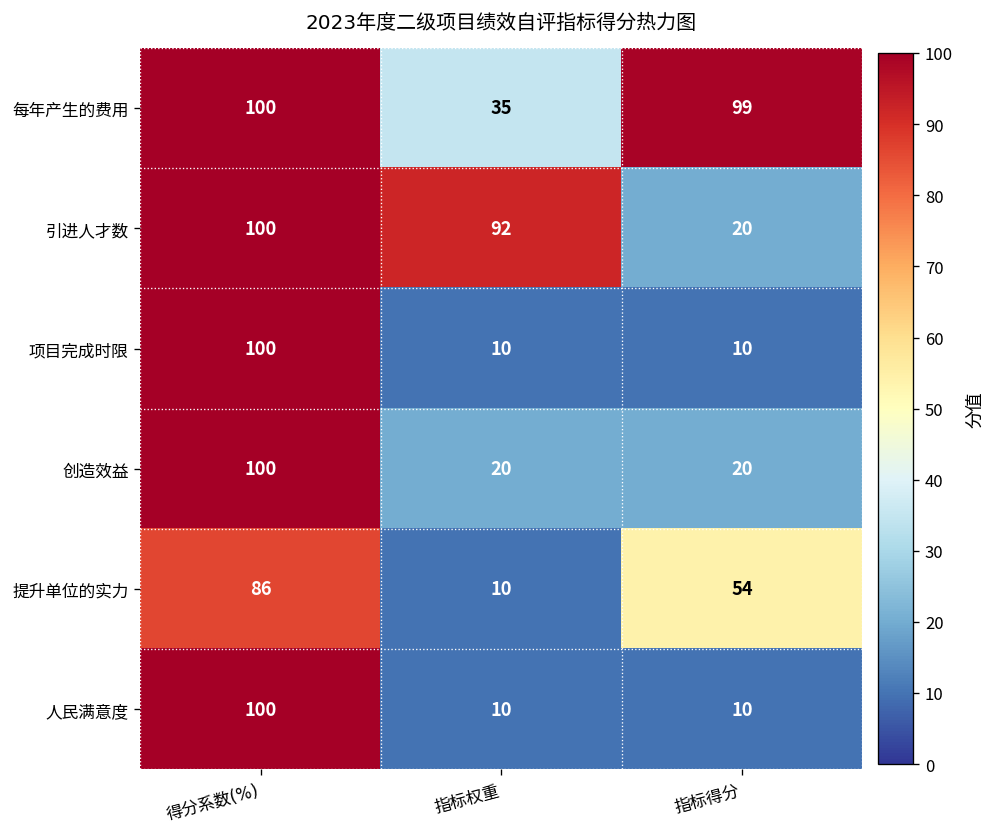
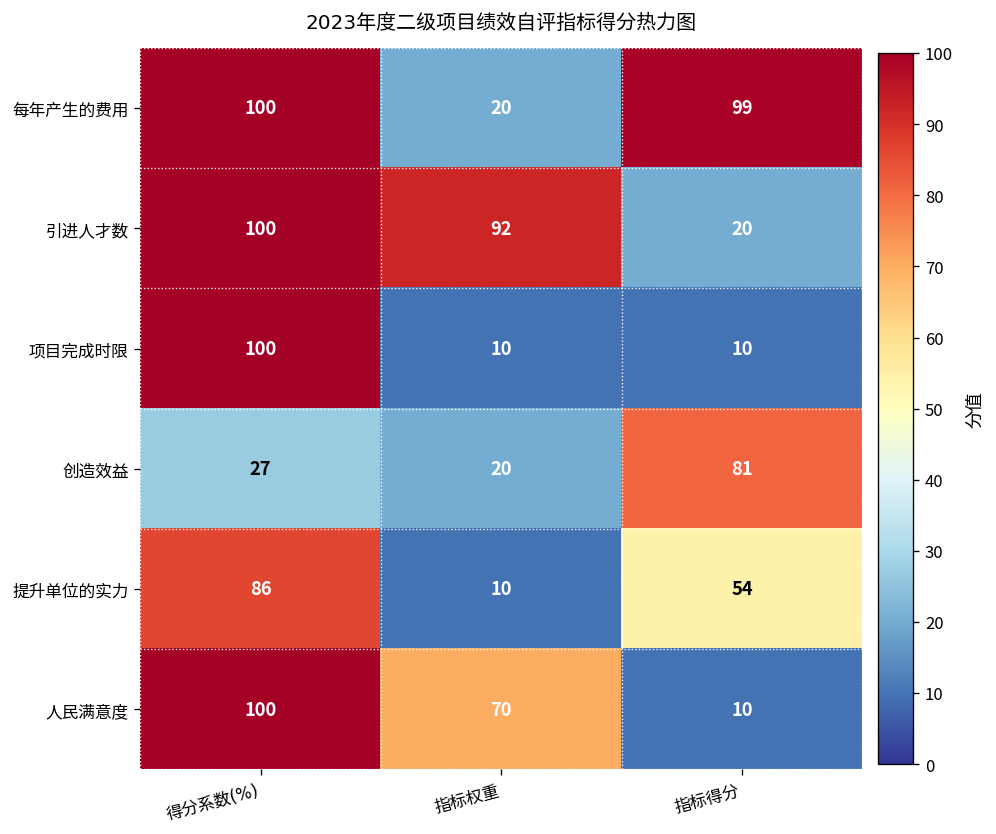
  {
    "每年产生的费用": {
      "得分系数(%)": 100,
-     "指标权重": 35,
+     "指标权重": 20,
      "指标得分": 99
    },
    "引进人才数": {
      "得分系数(%)": 100,
      "指标权重": 92,
      "指标得分": 20
    },
    "项目完成时限": {
      "得分系数(%)": 100,
      "指标权重": 10,
      "指标得分": 10
    },
    "创造效益": {
-     "得分系数(%)": 100,
+     "得分系数(%)": 27,
      "指标权重": 20,
-     "指标得分": 20
+     "指标得分": 81
    },
    "提升单位的实力": {
      "得分系数(%)": 86,
      "指标权重": 10,
      "指标得分": 54
    },
    "人民满意度": {
      "得分系数(%)": 100,
-     "指标权重": 10,
+     "指标权重": 70,
      "指标得分": 10
    }
  }
